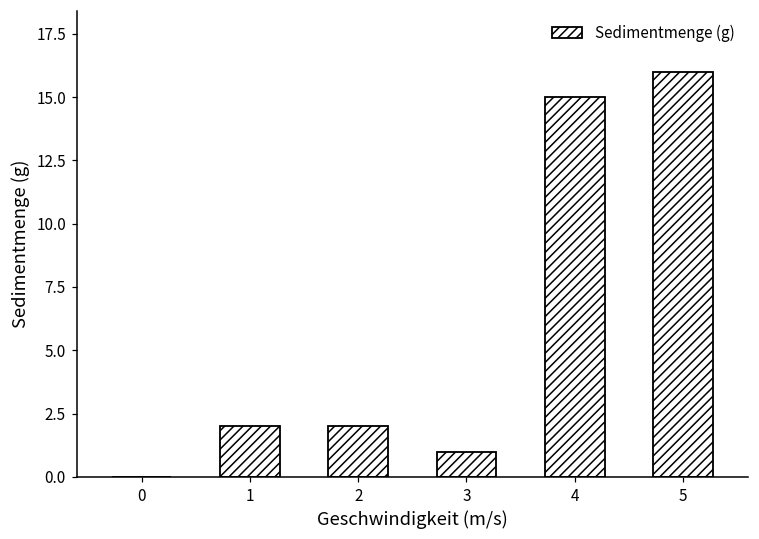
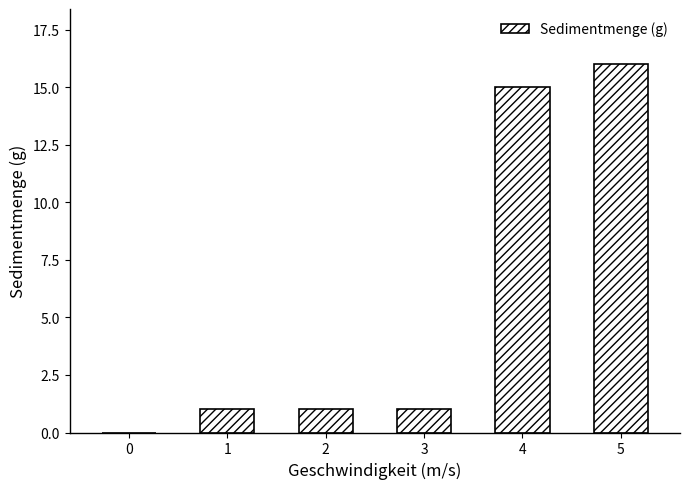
  {
    "0": 0,
-   "1": 2,
-   "2": 2,
+   "1": 1,
+   "2": 1,
    "3": 1,
    "4": 15,
    "5": 16
  }
